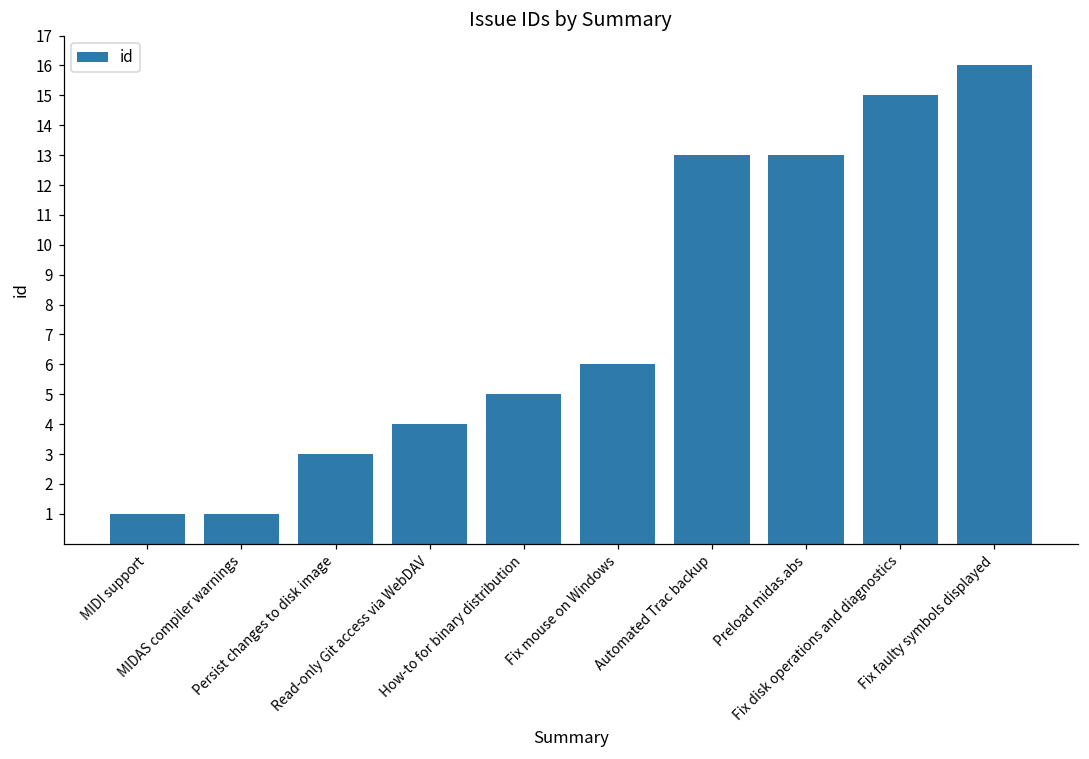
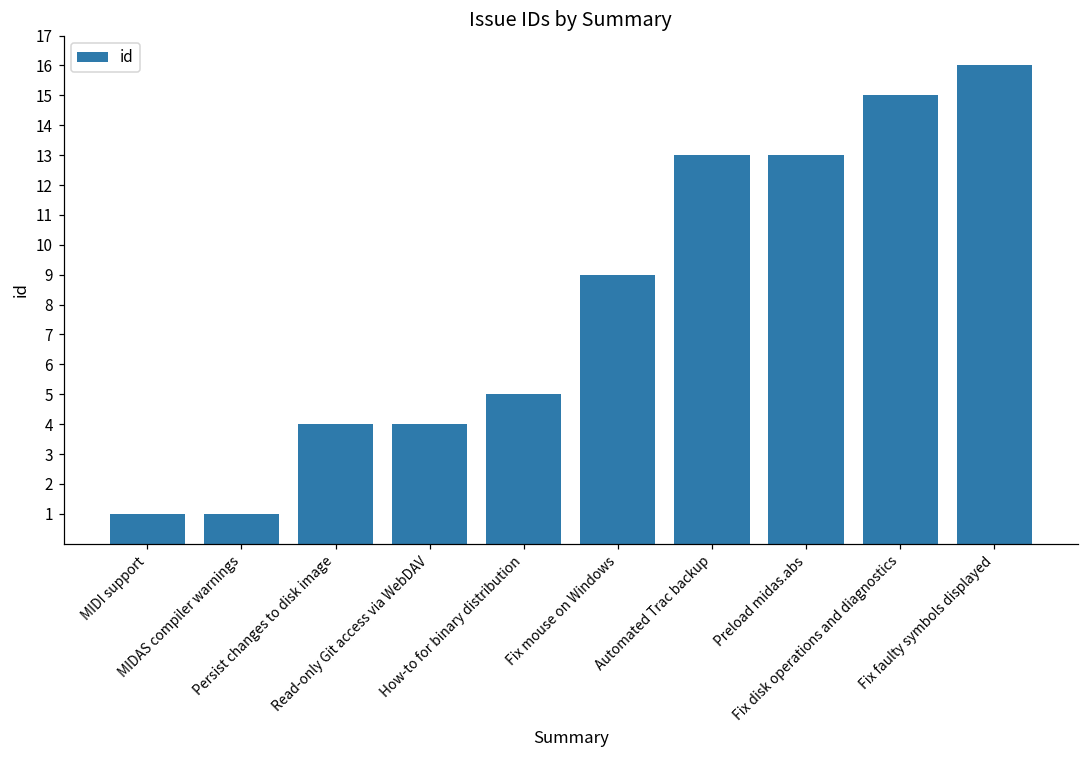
  {
    "MIDI support": 1,
    "MIDAS compiler warnings": 1,
-   "Persist changes to disk image": 3,
+   "Persist changes to disk image": 4,
    "Read-only Git access via WebDAV": 4,
    "How-to for binary distribution": 5,
-   "Fix mouse on Windows": 6,
+   "Fix mouse on Windows": 9,
    "Automated Trac backup": 13,
    "Preload midas.abs": 13,
    "Fix disk operations and diagnostics": 15,
    "Fix faulty symbols displayed": 16
  }
